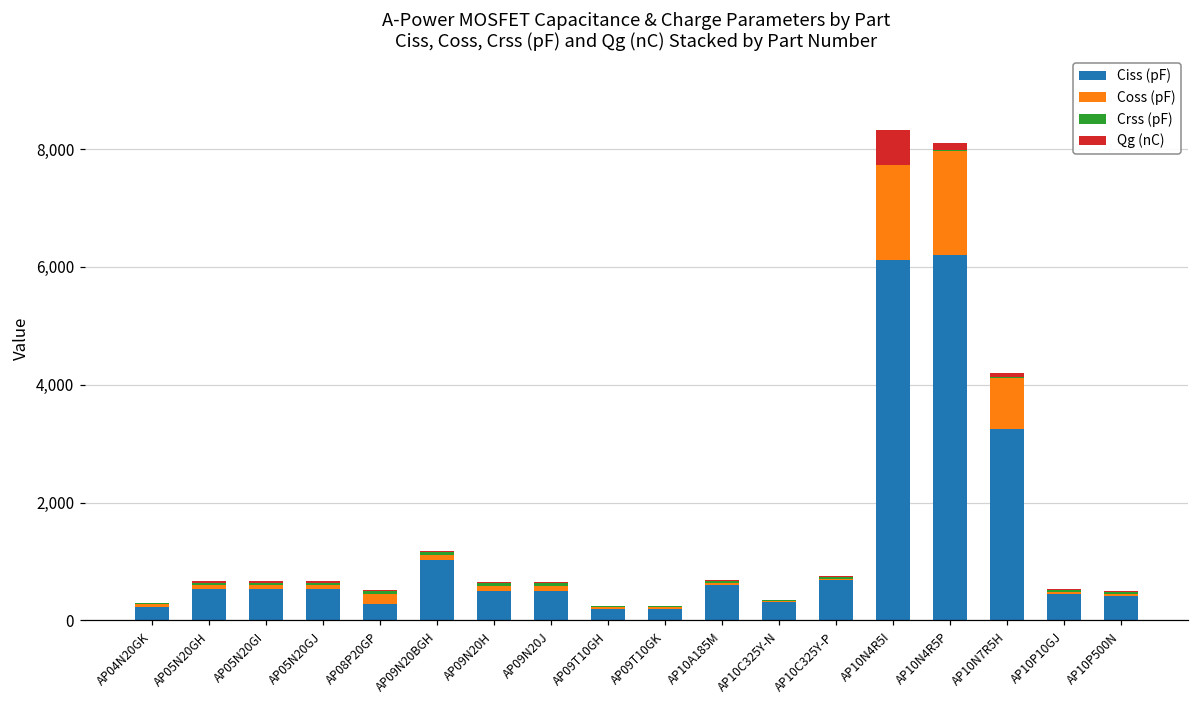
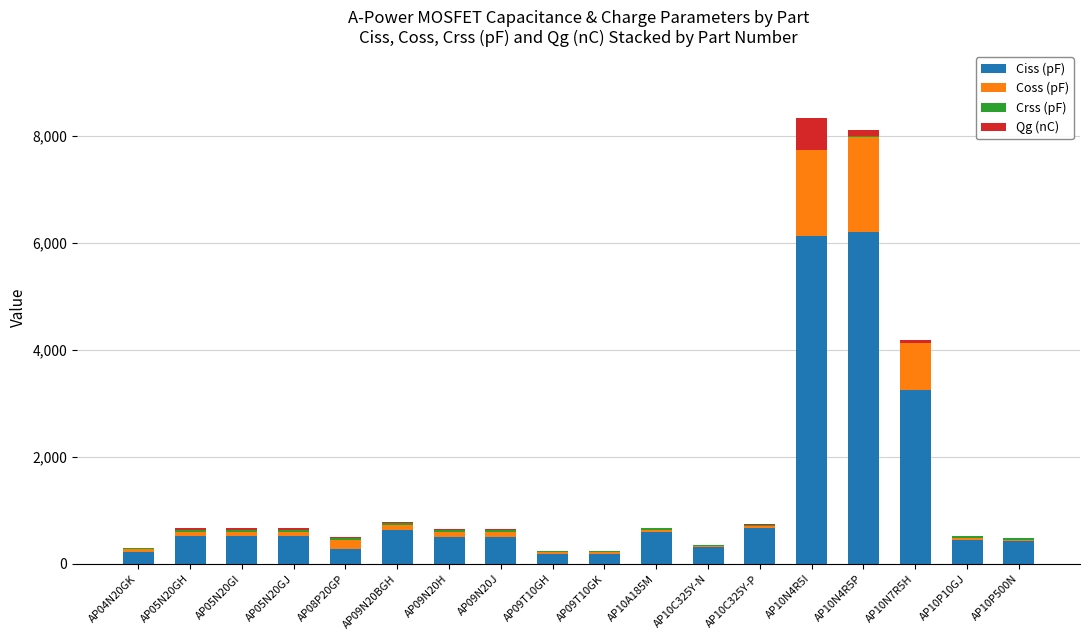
  {
    "Ciss (pF)": {
      "AP04N20GK": "200",
      "AP05N20GH": "500",
      "AP05N20GI": "500",
      "AP05N20GJ": "500",
      "AP08P20GP": "300",
-     "AP09N20BGH": "1,000",
+     "AP09N20BGH": "600",
      "AP09N20H": "500",
      "AP09N20J": "500",
      "AP09T10GH": "200",
      "AP09T10GK": "200",
      "AP10A185M": "600",
      "AP10C325Y-N": "300",
      "AP10C325Y-P": "700",
      "AP10N4R5I": "6,100",
      "AP10N4R5P": "6,200",
      "AP10N7R5H": "3,300",
      "AP10P10GJ": "500",
      "AP10P500N": "400"
    },
    "Coss (pF)": {
      "AP04N20GK": "100",
      "AP05N20GH": "100",
      "AP05N20GI": "100",
      "AP05N20GJ": "100",
      "AP08P20GP": "200",
      "AP09N20BGH": "100",
      "AP09N20H": "100",
      "AP09N20J": "100",
      "AP10N4R5I": "1,600",
      "AP10N4R5P": "1,800",
      "AP10N7R5H": "900"
    },
    "Qg (nC)": {
      "AP10N4R5I": "600",
      "AP10N4R5P": "100",
      "AP10N7R5H": "100"
    }
  }
